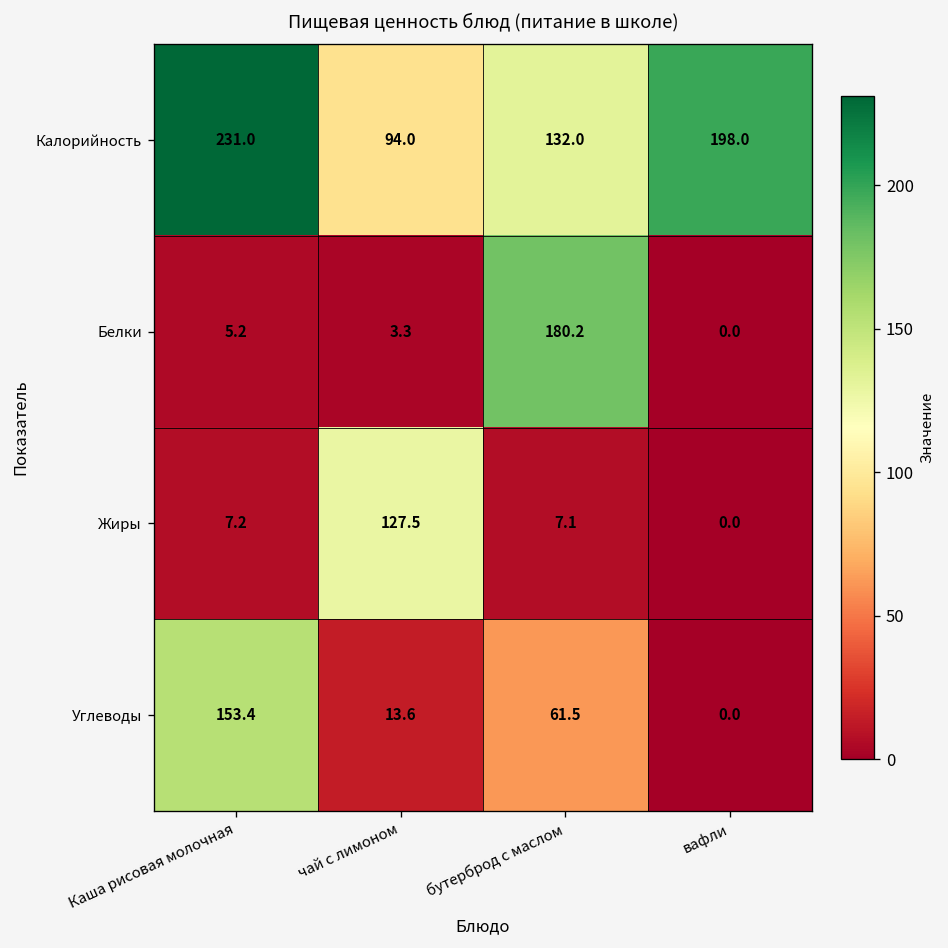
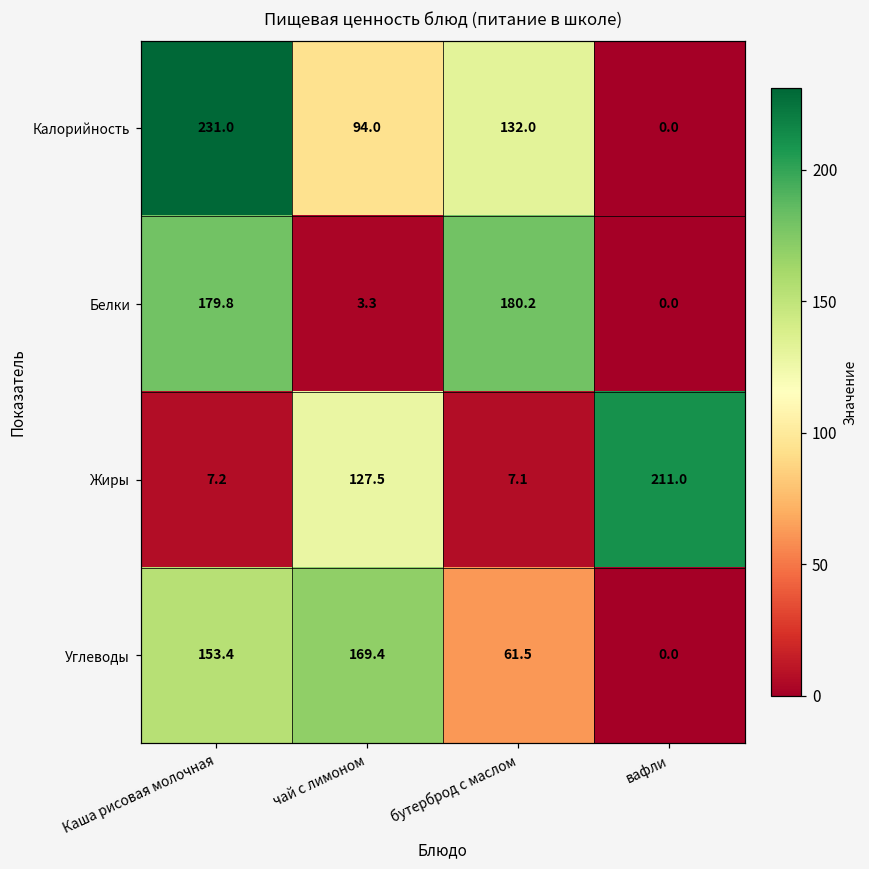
  {
    "Калорийность": {
      "Каша рисовая молочная": 231.0,
      "чай с лимоном": 94.0,
      "бутерброд с маслом": 132.0,
-     "вафли": 198.0
+     "вафли": 0.0
    },
    "Белки": {
-     "Каша рисовая молочная": 5.2,
+     "Каша рисовая молочная": 179.8,
      "чай с лимоном": 3.3,
      "бутерброд с маслом": 180.2,
      "вафли": 0.0
    },
    "Жиры": {
      "Каша рисовая молочная": 7.2,
      "чай с лимоном": 127.5,
      "бутерброд с маслом": 7.1,
-     "вафли": 0.0
+     "вафли": 211.0
    },
    "Углеводы": {
      "Каша рисовая молочная": 153.4,
-     "чай с лимоном": 13.6,
+     "чай с лимоном": 169.4,
      "бутерброд с маслом": 61.5,
      "вафли": 0.0
    }
  }
